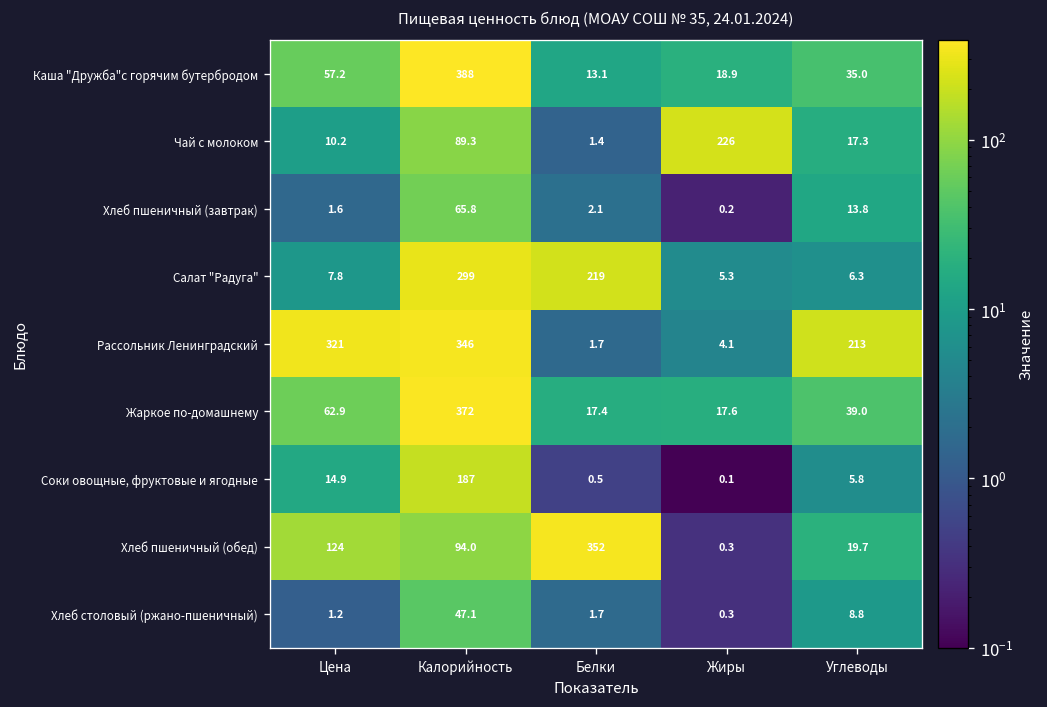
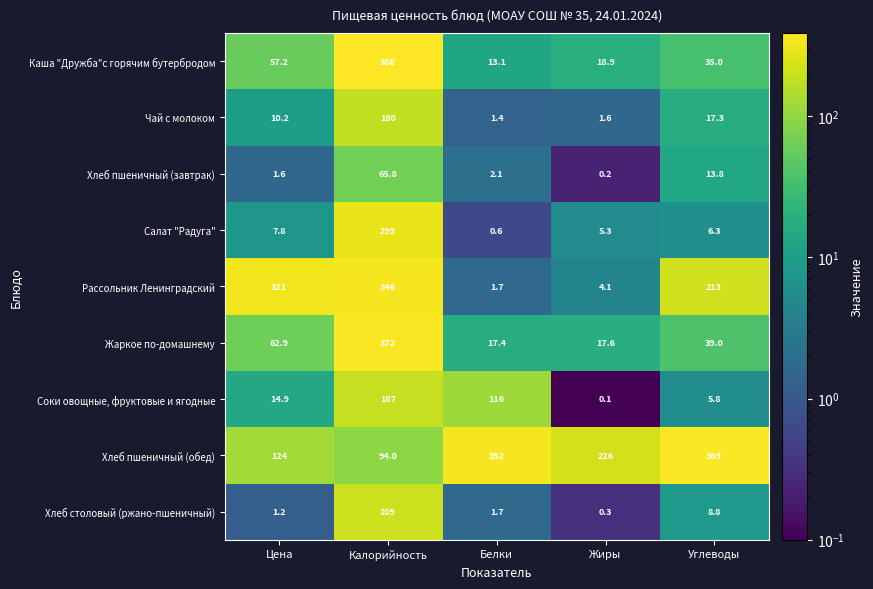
  {
    "Каша \"Дружба\"с горячим бутербродом": {
      "Цена": 57.2,
      "Калорийность": 388,
      "Белки": 13.1,
      "Жиры": 18.9,
      "Углеводы": 35.0
    },
    "Чай с молоком": {
      "Цена": 10.2,
-     "Калорийность": 89.3,
+     "Калорийность": 180,
      "Белки": 1.4,
-     "Жиры": 226,
+     "Жиры": 1.6,
      "Углеводы": 17.3
    },
    "Хлеб пшеничный (завтрак)": {
      "Цена": 1.6,
      "Калорийность": 65.8,
      "Белки": 2.1,
      "Жиры": 0.2,
      "Углеводы": 13.8
    },
    "Салат \"Радуга\"": {
      "Цена": 7.8,
      "Калорийность": 299,
-     "Белки": 219,
+     "Белки": 0.6,
      "Жиры": 5.3,
      "Углеводы": 6.3
    },
    "Рассольник Ленинградский": {
      "Цена": 321,
      "Калорийность": 346,
      "Белки": 1.7,
      "Жиры": 4.1,
      "Углеводы": 213
    },
    "Жаркое по-домашнему": {
      "Цена": 62.9,
      "Калорийность": 372,
      "Белки": 17.4,
      "Жиры": 17.6,
      "Углеводы": 39.0
    },
    "Соки овощные, фруктовые и ягодные": {
      "Цена": 14.9,
      "Калорийность": 187,
-     "Белки": 0.5,
+     "Белки": 116,
      "Жиры": 0.1,
      "Углеводы": 5.8
    },
    "Хлеб пшеничный (обед)": {
      "Цена": 124,
      "Калорийность": 94.0,
      "Белки": 352,
-     "Жиры": 0.3,
-     "Углеводы": 19.7
+     "Жиры": 226,
+     "Углеводы": 369
    },
    "Хлеб столовый (ржано-пшеничный)": {
      "Цена": 1.2,
-     "Калорийность": 47.1,
+     "Калорийность": 209,
      "Белки": 1.7,
      "Жиры": 0.3,
      "Углеводы": 8.8
    }
  }
